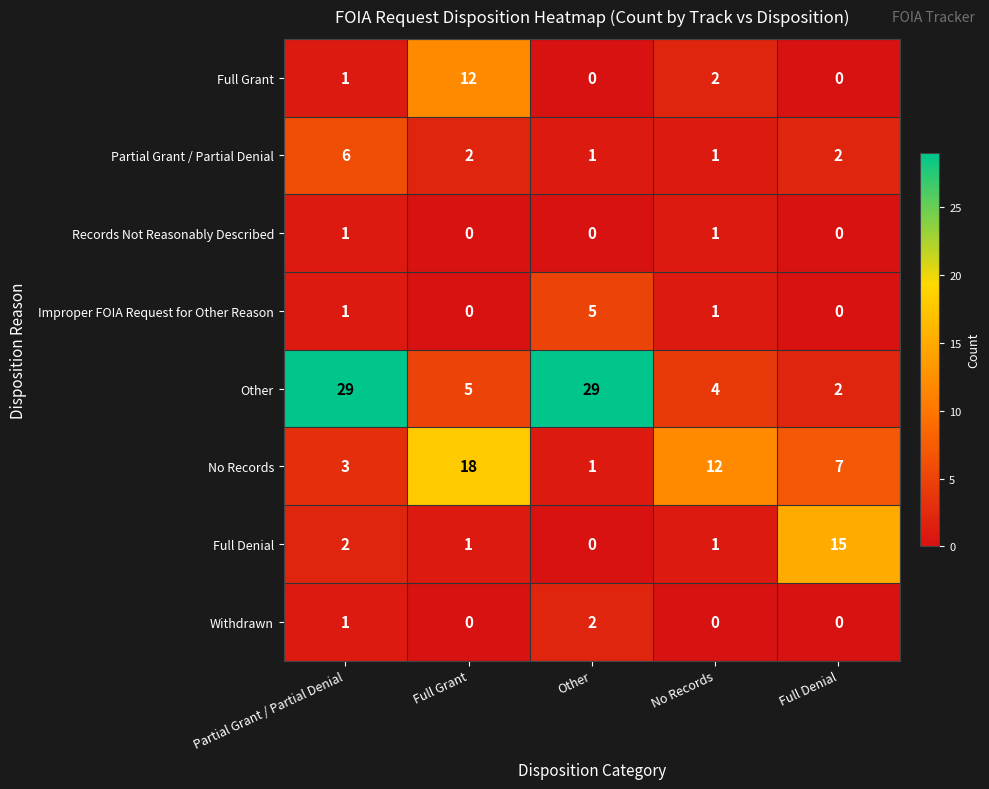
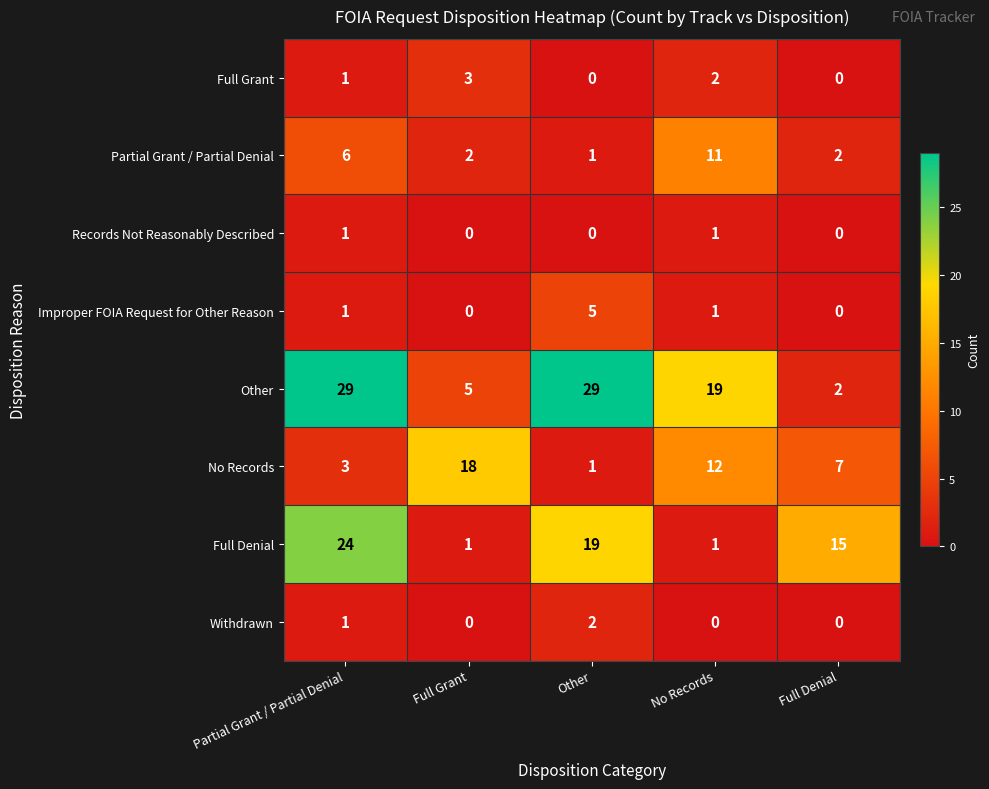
  {
    "Full Grant": {
      "Partial Grant / Partial Denial": 1,
-     "Full Grant": 12,
+     "Full Grant": 3,
      "Other": 0,
      "No Records": 2,
      "Full Denial": 0
    },
    "Partial Grant / Partial Denial": {
      "Partial Grant / Partial Denial": 6,
      "Full Grant": 2,
      "Other": 1,
-     "No Records": 1,
+     "No Records": 11,
      "Full Denial": 2
    },
    "Records Not Reasonably Described": {
      "Partial Grant / Partial Denial": 1,
      "Full Grant": 0,
      "Other": 0,
      "No Records": 1,
      "Full Denial": 0
    },
    "Improper FOIA Request for Other Reason": {
      "Partial Grant / Partial Denial": 1,
      "Full Grant": 0,
      "Other": 5,
      "No Records": 1,
      "Full Denial": 0
    },
    "Other": {
      "Partial Grant / Partial Denial": 29,
      "Full Grant": 5,
      "Other": 29,
-     "No Records": 4,
+     "No Records": 19,
      "Full Denial": 2
    },
    "No Records": {
      "Partial Grant / Partial Denial": 3,
      "Full Grant": 18,
      "Other": 1,
      "No Records": 12,
      "Full Denial": 7
    },
    "Full Denial": {
-     "Partial Grant / Partial Denial": 2,
+     "Partial Grant / Partial Denial": 24,
      "Full Grant": 1,
-     "Other": 0,
+     "Other": 19,
      "No Records": 1,
      "Full Denial": 15
    },
    "Withdrawn": {
      "Partial Grant / Partial Denial": 1,
      "Full Grant": 0,
      "Other": 2,
      "No Records": 0,
      "Full Denial": 0
    }
  }
